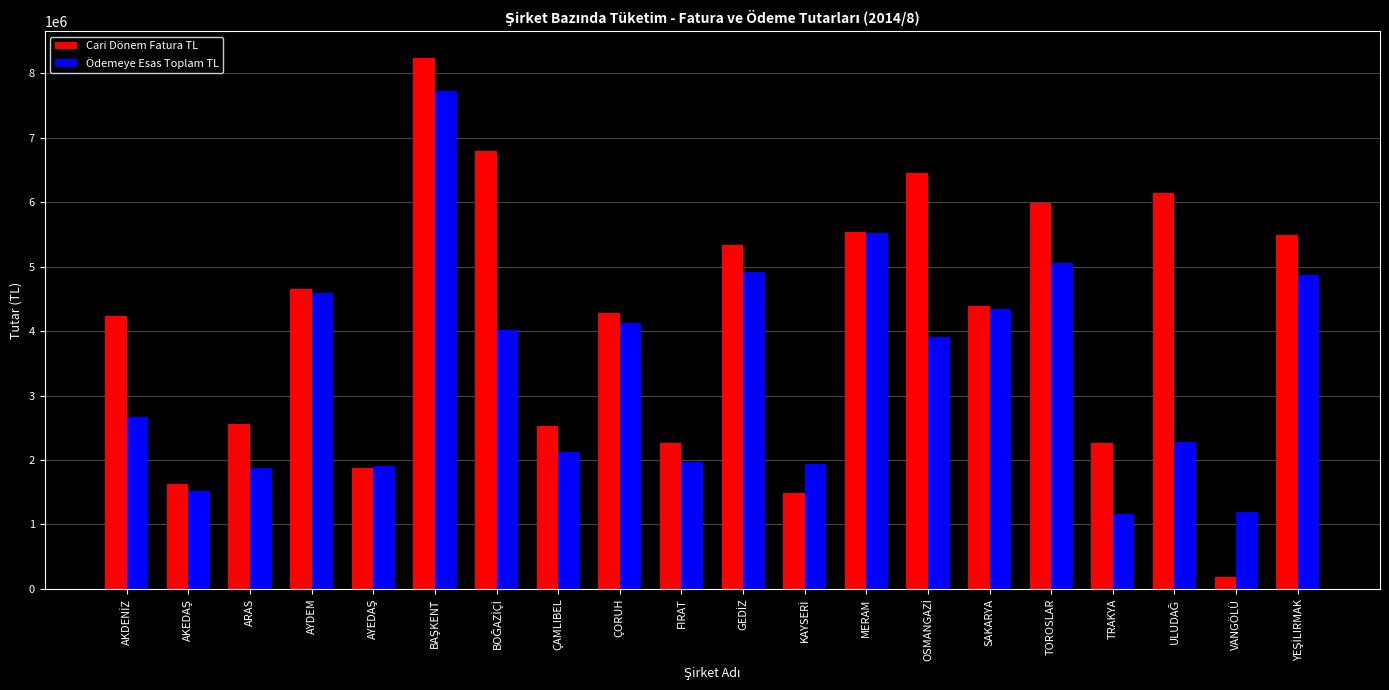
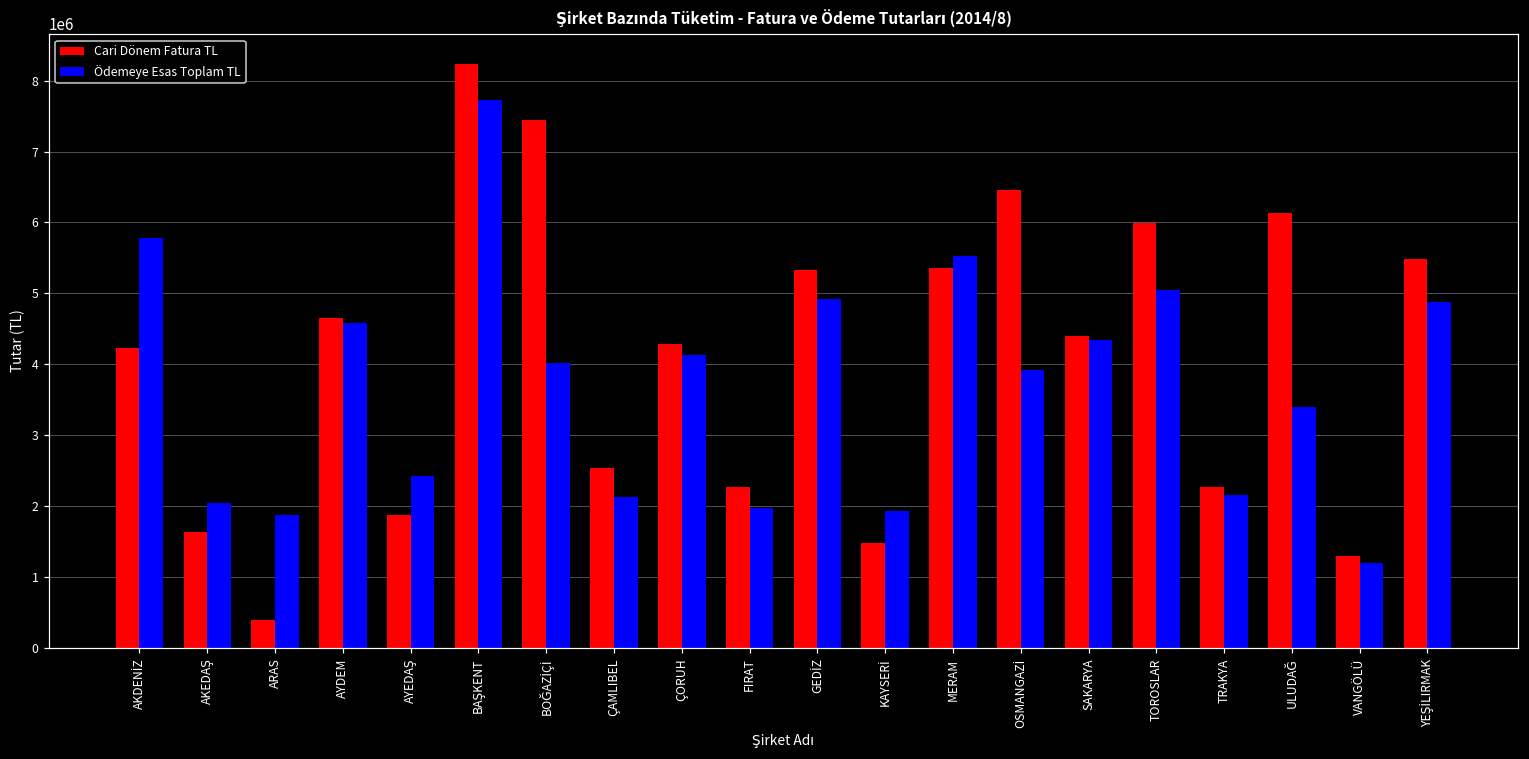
  {
    "Cari Dönem Fatura TL": {
      "AKDENİZ": 4200000,
      "AKEDAŞ": 1600000,
-     "ARAS": 2600000,
+     "ARAS": 400000,
      "AYDEM": 4600000,
      "AYEDAŞ": 1900000,
      "BAŞKENT": 8200000,
-     "BOĞAZİÇİ": 6800000,
+     "BOĞAZİÇİ": 7400000,
      "ÇAMLIBEL": 2500000,
      "ÇORUH": 4300000,
      "FIRAT": 2300000,
      "GEDİZ": 5300000,
      "KAYSERİ": 1500000,
-     "MERAM": 5500000,
+     "MERAM": 5400000,
      "OSMANGAZİ": 6500000,
      "SAKARYA": 4400000,
      "TOROSLAR": 6000000,
      "TRAKYA": 2300000,
      "ULUDAĞ": 6100000,
-     "VANGÖLÜ": 200000,
+     "VANGÖLÜ": 1300000,
      "YEŞİLIRMAK": 5500000
    },
    "Ödemeye Esas Toplam TL": {
-     "AKDENİZ": 2700000,
-     "AKEDAŞ": 1500000,
+     "AKDENİZ": 5800000,
+     "AKEDAŞ": 2000000,
      "ARAS": 1900000,
      "AYDEM": 4600000,
-     "AYEDAŞ": 1900000,
+     "AYEDAŞ": 2400000,
      "BAŞKENT": 7700000,
      "BOĞAZİÇİ": 4000000,
      "ÇAMLIBEL": 2100000,
      "ÇORUH": 4100000,
      "FIRAT": 2000000,
      "GEDİZ": 4900000,
      "KAYSERİ": 1900000,
      "MERAM": 5500000,
      "OSMANGAZİ": 3900000,
      "SAKARYA": 4300000,
      "TOROSLAR": 5100000,
-     "TRAKYA": 1200000,
-     "ULUDAĞ": 2300000,
+     "TRAKYA": 2200000,
+     "ULUDAĞ": 3400000,
      "VANGÖLÜ": 1200000,
      "YEŞİLIRMAK": 4900000
    }
  }
